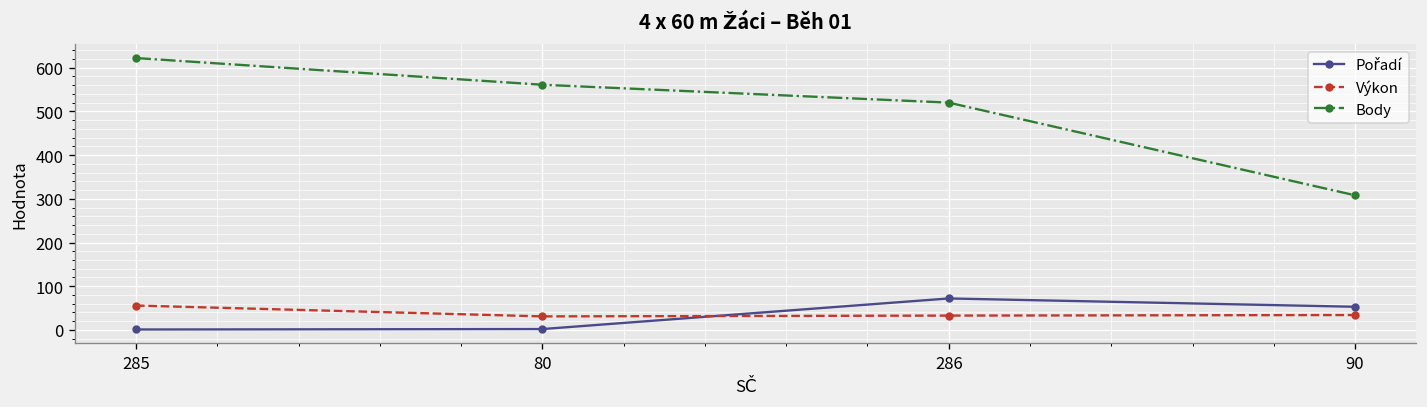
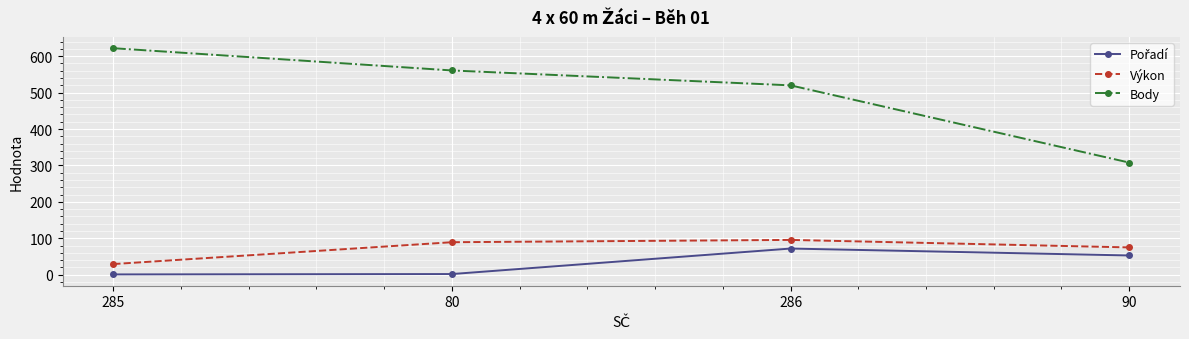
  {
    "Pořadí": {
      "285": 0,
      "80": 0,
      "286": 70,
      "90": 50
    },
    "Výkon": {
-     "285": 60,
-     "80": 30,
-     "286": 30,
-     "90": 30
+     "285": 30,
+     "80": 90,
+     "286": 100,
+     "90": 80
    },
    "Body": {
      "285": 620,
      "80": 560,
      "286": 520,
      "90": 310
    }
  }
